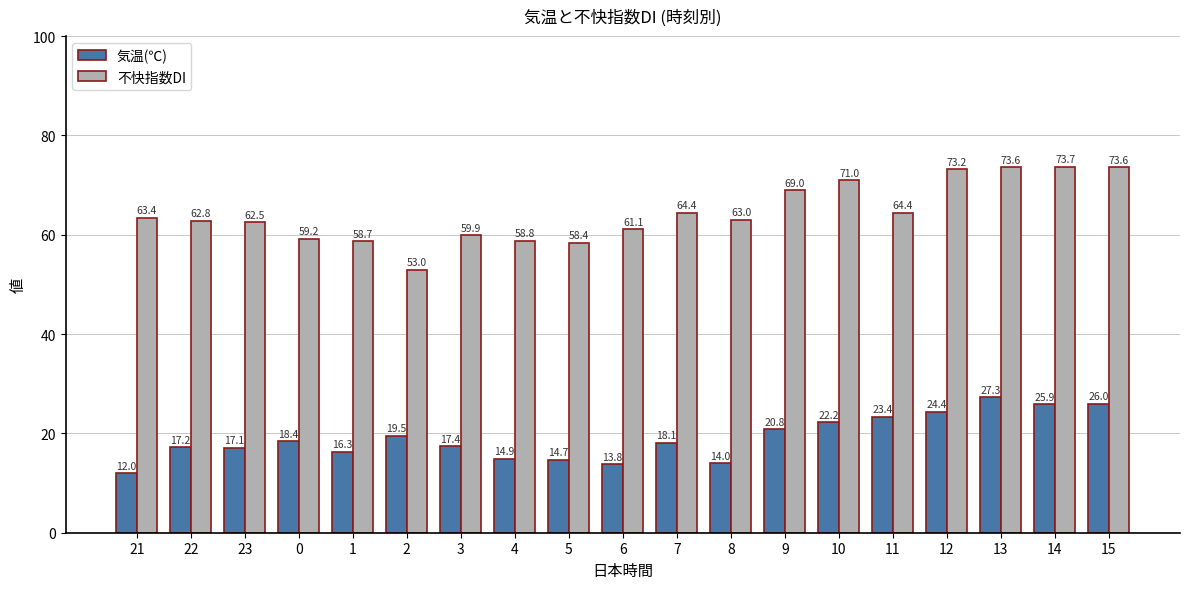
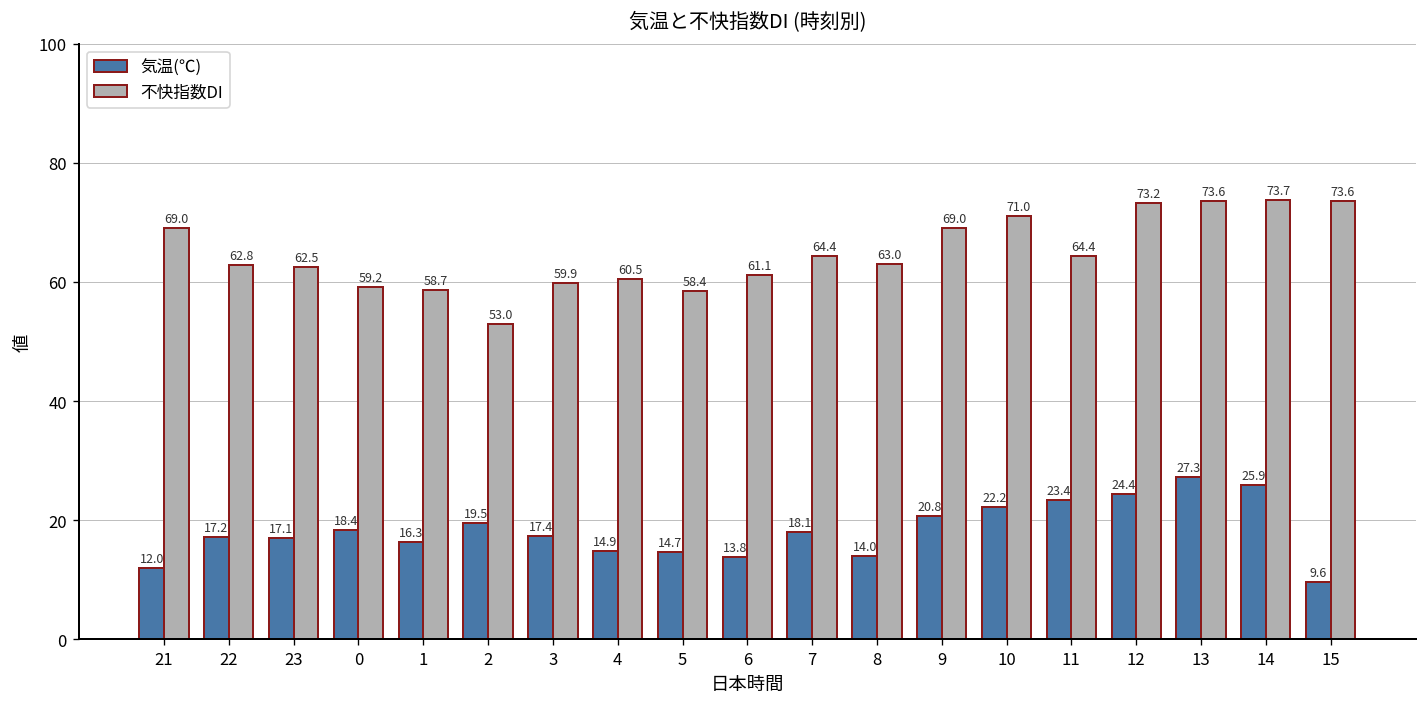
  {
    "気温(℃)": {
      "21": 12.0,
      "22": 17.2,
      "23": 17.1,
      "0": 18.4,
      "1": 16.3,
      "2": 19.5,
      "3": 17.4,
      "4": 14.9,
      "5": 14.7,
      "6": 13.8,
      "7": 18.1,
      "8": 14.0,
      "9": 20.8,
      "10": 22.2,
      "11": 23.4,
      "12": 24.4,
      "13": 27.3,
      "14": 25.9,
-     "15": 26.0
+     "15": 9.6
    },
    "不快指数DI": {
-     "21": 63.4,
+     "21": 69.0,
      "22": 62.8,
      "23": 62.5,
      "0": 59.2,
      "1": 58.7,
      "2": 53.0,
      "3": 59.9,
-     "4": 58.8,
+     "4": 60.5,
      "5": 58.4,
      "6": 61.1,
      "7": 64.4,
      "8": 63.0,
      "9": 69.0,
      "10": 71.0,
      "11": 64.4,
      "12": 73.2,
      "13": 73.6,
      "14": 73.7,
      "15": 73.6
    }
  }
